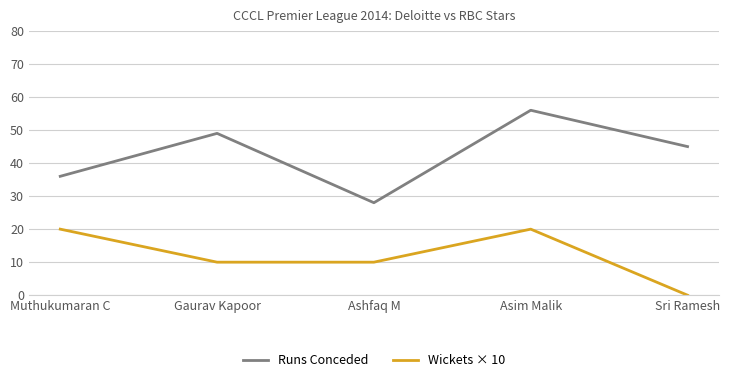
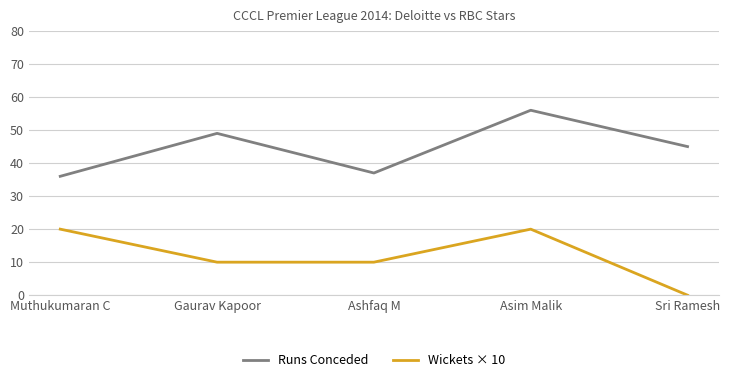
  {
    "Runs Conceded": {
      "Muthukumaran C": 36,
      "Gaurav Kapoor": 49,
-     "Ashfaq M": 28,
+     "Ashfaq M": 37,
      "Asim Malik": 56,
      "Sri Ramesh": 45
    },
    "Wickets × 10": {
      "Muthukumaran C": 20,
      "Gaurav Kapoor": 10,
      "Ashfaq M": 10,
      "Asim Malik": 20,
      "Sri Ramesh": 0
    }
  }
